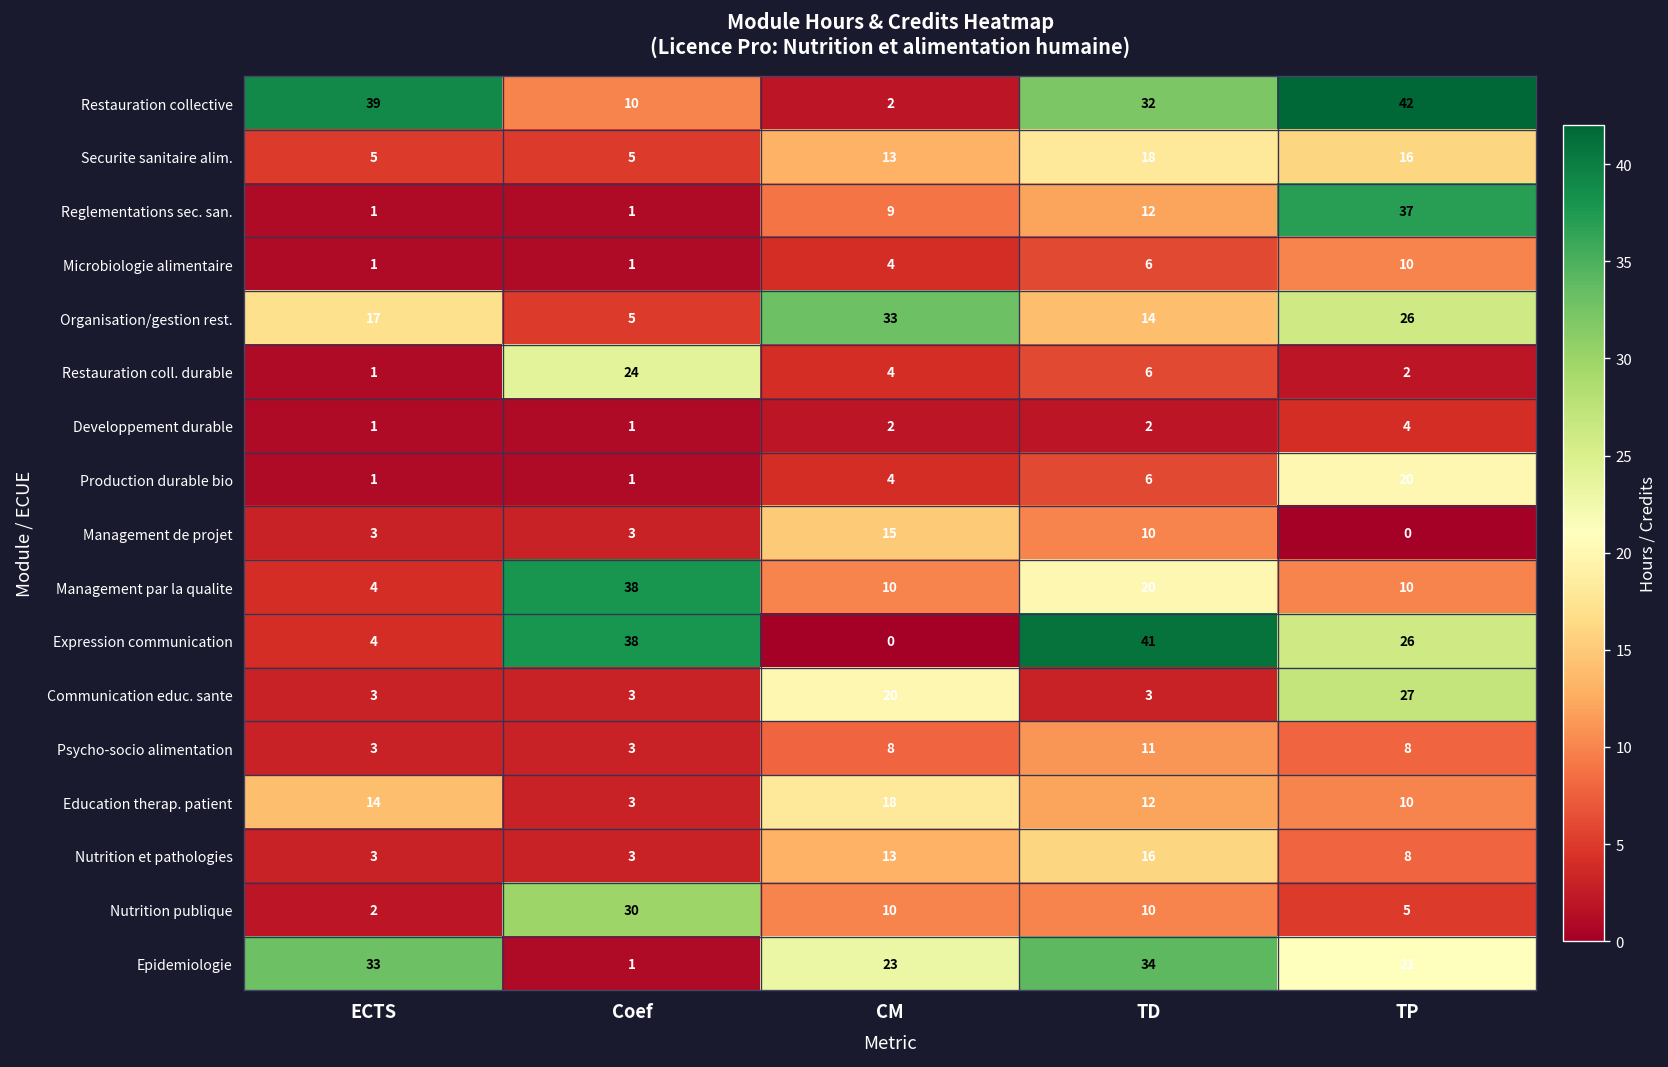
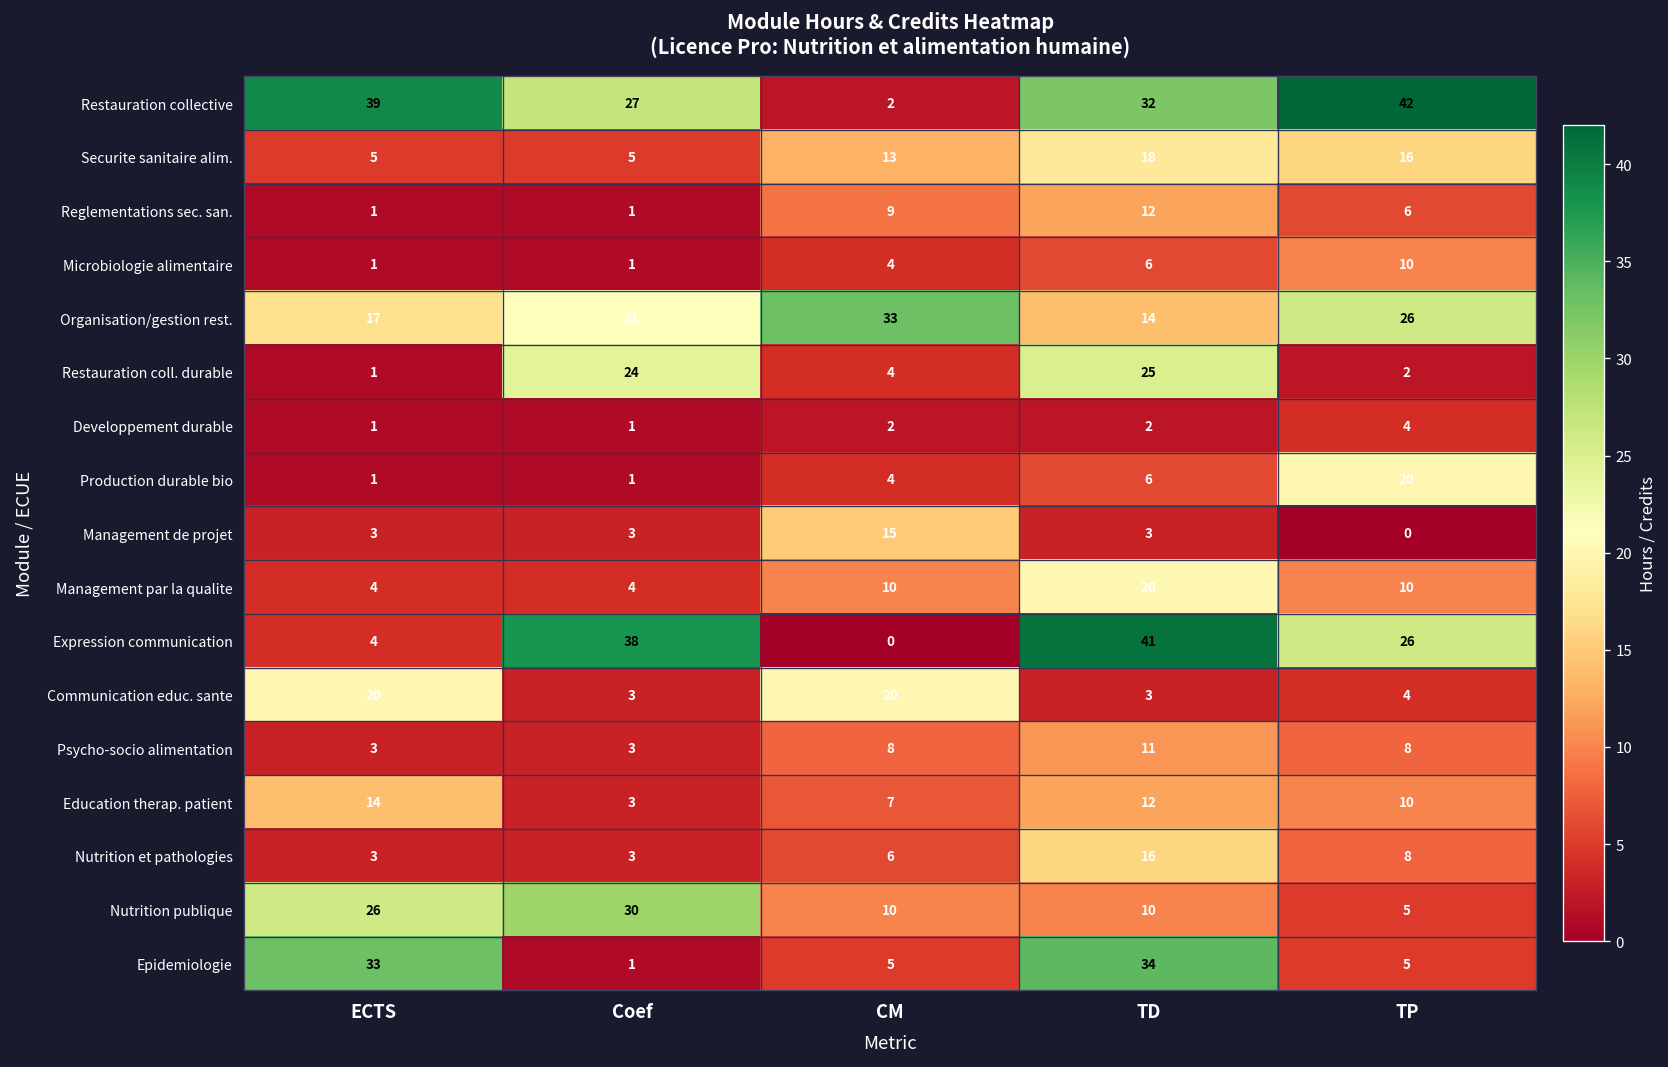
  {
    "Restauration collective": {
      "ECTS": 39,
-     "Coef": 10,
+     "Coef": 27,
      "CM": 2,
      "TD": 32,
      "TP": 42
    },
    "Securite sanitaire alim.": {
      "ECTS": 5,
      "Coef": 5,
      "CM": 13,
      "TD": 18,
      "TP": 16
    },
    "Reglementations sec. san.": {
      "ECTS": 1,
      "Coef": 1,
      "CM": 9,
      "TD": 12,
-     "TP": 37
+     "TP": 6
    },
    "Microbiologie alimentaire": {
      "ECTS": 1,
      "Coef": 1,
      "CM": 4,
      "TD": 6,
      "TP": 10
    },
    "Organisation/gestion rest.": {
      "ECTS": 17,
-     "Coef": 5,
+     "Coef": 21,
      "CM": 33,
      "TD": 14,
      "TP": 26
    },
    "Restauration coll. durable": {
      "ECTS": 1,
      "Coef": 24,
      "CM": 4,
-     "TD": 6,
+     "TD": 25,
      "TP": 2
    },
    "Developpement durable": {
      "ECTS": 1,
      "Coef": 1,
      "CM": 2,
      "TD": 2,
      "TP": 4
    },
    "Production durable bio": {
      "ECTS": 1,
      "Coef": 1,
      "CM": 4,
      "TD": 6,
      "TP": 20
    },
    "Management de projet": {
      "ECTS": 3,
      "Coef": 3,
      "CM": 15,
-     "TD": 10,
+     "TD": 3,
      "TP": 0
    },
    "Management par la qualite": {
      "ECTS": 4,
-     "Coef": 38,
+     "Coef": 4,
      "CM": 10,
      "TD": 20,
      "TP": 10
    },
    "Expression communication": {
      "ECTS": 4,
      "Coef": 38,
      "CM": 0,
      "TD": 41,
      "TP": 26
    },
    "Communication educ. sante": {
-     "ECTS": 3,
+     "ECTS": 20,
      "Coef": 3,
      "CM": 20,
      "TD": 3,
-     "TP": 27
+     "TP": 4
    },
    "Psycho-socio alimentation": {
      "ECTS": 3,
      "Coef": 3,
      "CM": 8,
      "TD": 11,
      "TP": 8
    },
    "Education therap. patient": {
      "ECTS": 14,
      "Coef": 3,
-     "CM": 18,
+     "CM": 7,
      "TD": 12,
      "TP": 10
    },
    "Nutrition et pathologies": {
      "ECTS": 3,
      "Coef": 3,
-     "CM": 13,
+     "CM": 6,
      "TD": 16,
      "TP": 8
    },
    "Nutrition publique": {
-     "ECTS": 2,
+     "ECTS": 26,
      "Coef": 30,
      "CM": 10,
      "TD": 10,
      "TP": 5
    },
    "Epidemiologie": {
      "ECTS": 33,
      "Coef": 1,
-     "CM": 23,
+     "CM": 5,
      "TD": 34,
-     "TP": 21
+     "TP": 5
    }
  }
